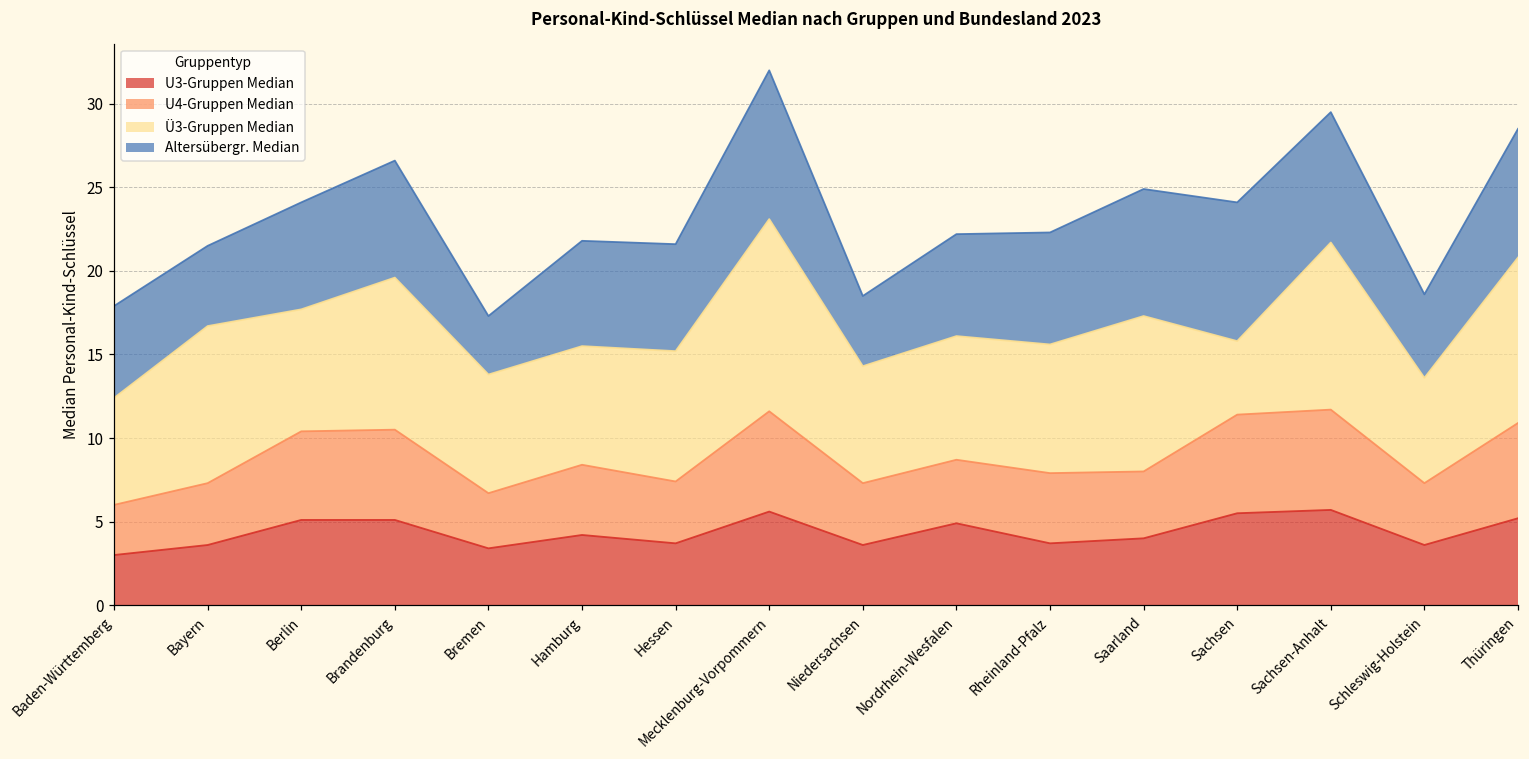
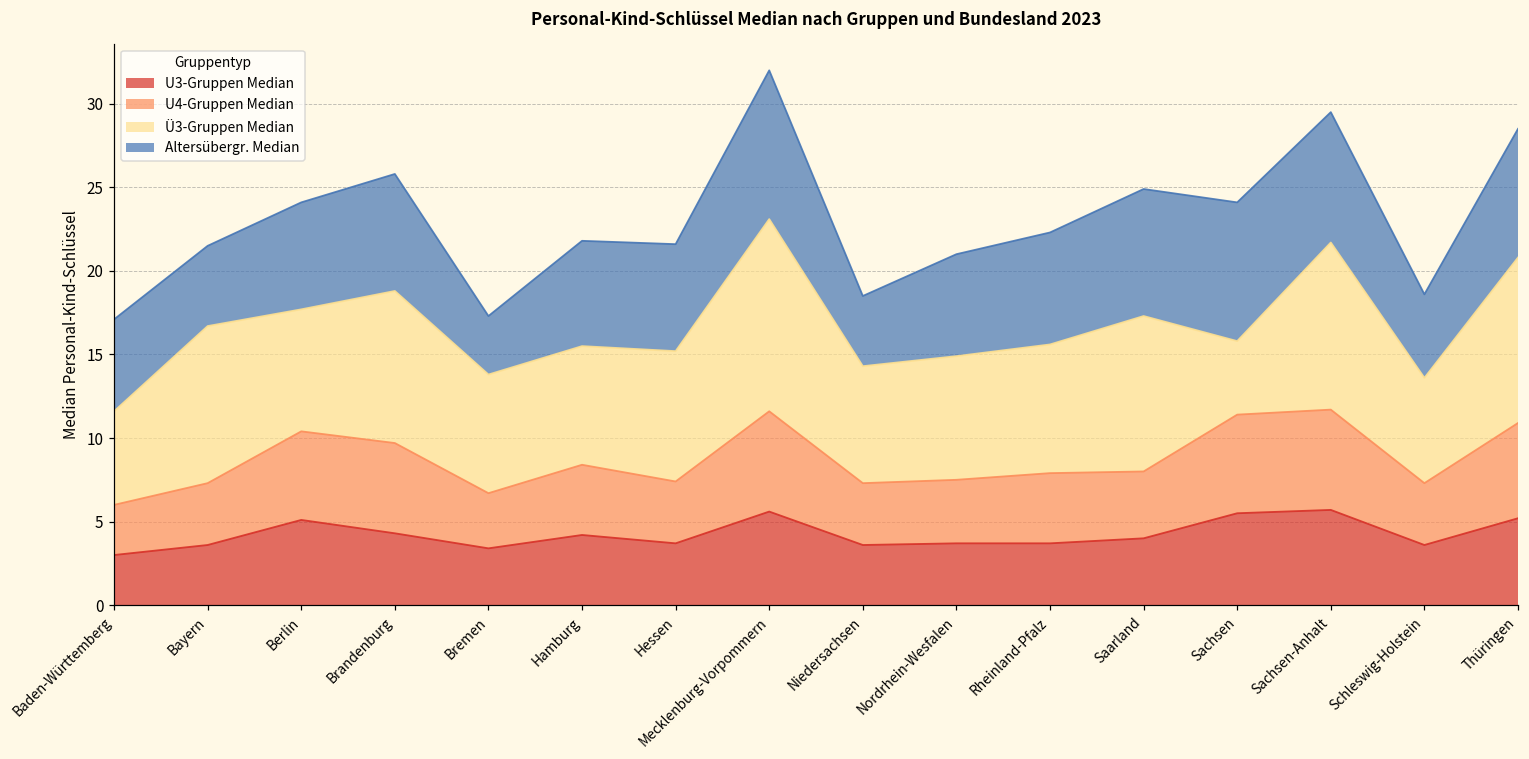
  {
    "U3-Gruppen Median": {
      "Baden-Württemberg": 3.0,
      "Bayern": 3.6,
      "Berlin": 5.1,
-     "Brandenburg": 5.1,
+     "Brandenburg": 4.3,
      "Bremen": 3.4,
      "Hamburg": 4.2,
      "Hessen": 3.7,
      "Mecklenburg-Vorpommern": 5.6,
      "Niedersachsen": 3.6,
-     "Nordrhein-Wesfalen": 4.9,
+     "Nordrhein-Wesfalen": 3.7,
      "Rheinland-Pfalz": 3.7,
      "Saarland": 4.0,
      "Sachsen": 5.5,
      "Sachsen-Anhalt": 5.7,
      "Schleswig-Holstein": 3.6,
      "Thüringen": 5.2
    },
    "U4-Gruppen Median": {
      "Baden-Württemberg": 3.0,
      "Bayern": 3.7,
      "Berlin": 5.3,
      "Brandenburg": 5.4,
      "Bremen": 3.3,
      "Hamburg": 4.2,
      "Hessen": 3.7,
      "Mecklenburg-Vorpommern": 6.0,
      "Niedersachsen": 3.7,
      "Nordrhein-Wesfalen": 3.8,
      "Rheinland-Pfalz": 4.2,
      "Saarland": 4.0,
      "Sachsen": 5.9,
      "Sachsen-Anhalt": 6.0,
      "Schleswig-Holstein": 3.7,
      "Thüringen": 5.7
    },
    "Ü3-Gruppen Median": {
-     "Baden-Württemberg": 6.4,
+     "Baden-Württemberg": 5.6,
      "Bayern": 9.4,
      "Berlin": 7.3,
      "Brandenburg": 9.1,
      "Bremen": 7.1,
      "Hamburg": 7.1,
      "Hessen": 7.8,
      "Mecklenburg-Vorpommern": 11.5,
      "Niedersachsen": 7.0,
      "Nordrhein-Wesfalen": 7.4,
      "Rheinland-Pfalz": 7.7,
      "Saarland": 9.3,
      "Sachsen": 4.4,
      "Sachsen-Anhalt": 10.0,
      "Schleswig-Holstein": 6.3,
      "Thüringen": 9.9
    },
    "Altersübergr. Median": {
      "Baden-Württemberg": 5.5,
      "Bayern": 4.8,
      "Berlin": 6.4,
      "Brandenburg": 7.0,
      "Bremen": 3.5,
      "Hamburg": 6.3,
      "Hessen": 6.4,
      "Mecklenburg-Vorpommern": 8.9,
      "Niedersachsen": 4.2,
      "Nordrhein-Wesfalen": 6.1,
      "Rheinland-Pfalz": 6.7,
      "Saarland": 7.6,
      "Sachsen": 8.3,
      "Sachsen-Anhalt": 7.8,
      "Schleswig-Holstein": 5.0,
      "Thüringen": 7.7
    }
  }
